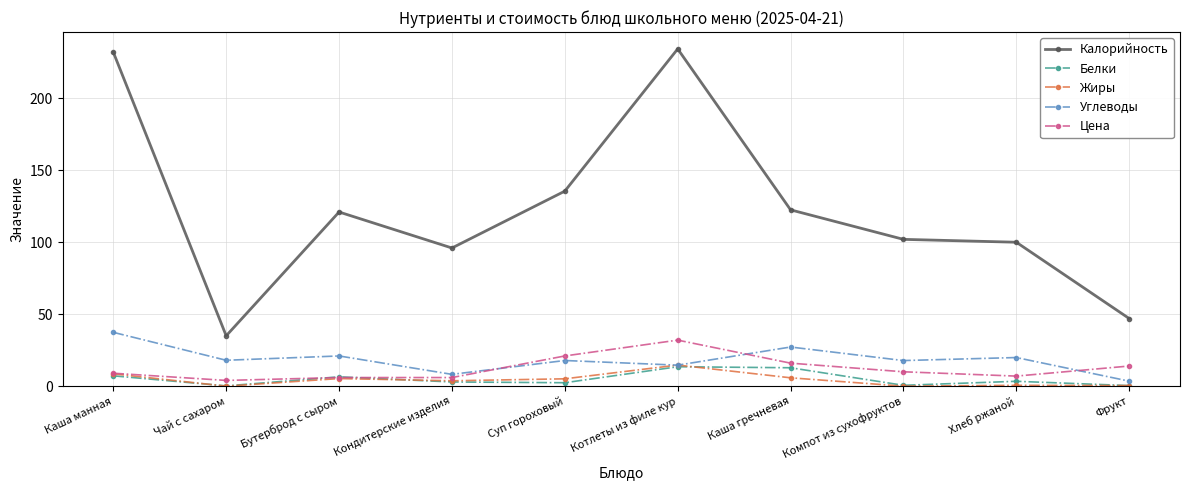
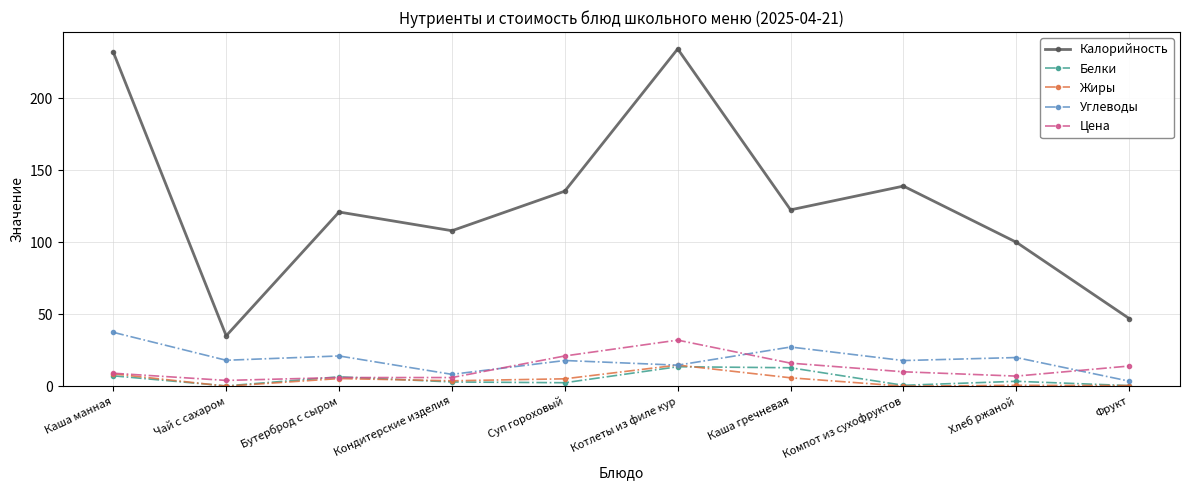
  {
    "Калорийность": {
      "Каша манная": 232,
      "Чай с сахаром": 35,
      "Бутерброд с сыром": 121,
-     "Кондитерские изделия": 96,
+     "Кондитерские изделия": 108,
      "Суп гороховый": 136,
      "Котлеты из филе кур": 234,
      "Каша гречневая": 123,
-     "Компот из сухофруктов": 102,
+     "Компот из сухофруктов": 139,
      "Хлеб ржаной": 100,
      "Фрукт": 47
    },
    "Белки": {
      "Суп гороховый": 2,
      "Каша гречневая": 13,
      "Хлеб ржаной": 3
    },
    "Жиры": {
      "Суп гороховый": 5,
      "Каша гречневая": 6,
      "Хлеб ржаной": 1
    },
    "Углеводы": {
      "Каша манная": 37,
      "Чай с сахаром": 18,
      "Бутерброд с сыром": 21,
      "Кондитерские изделия": 8,
      "Суп гороховый": 18,
      "Каша гречневая": 27,
      "Компот из сухофруктов": 18,
      "Хлеб ржаной": 20,
      "Фрукт": 4
    },
    "Цена": {
      "Чай с сахаром": 4,
      "Кондитерские изделия": 6,
      "Суп гороховый": 21,
      "Котлеты из филе кур": 32,
      "Каша гречневая": 16,
      "Компот из сухофруктов": 10,
      "Хлеб ржаной": 7,
      "Фрукт": 14
    }
  }
